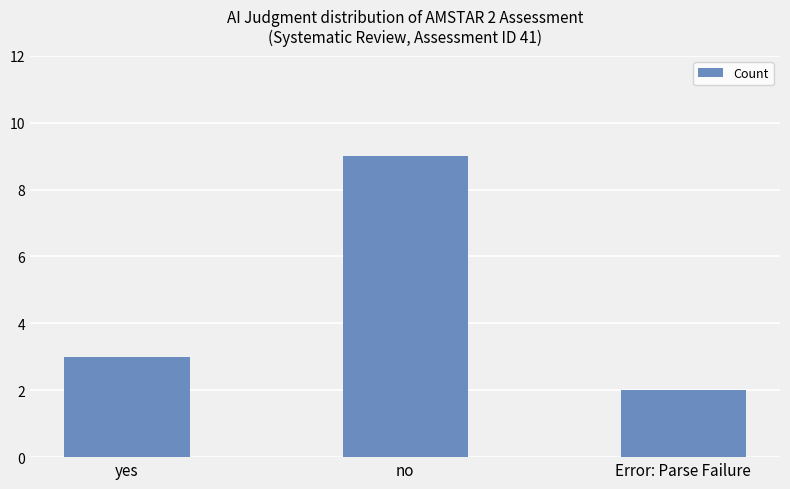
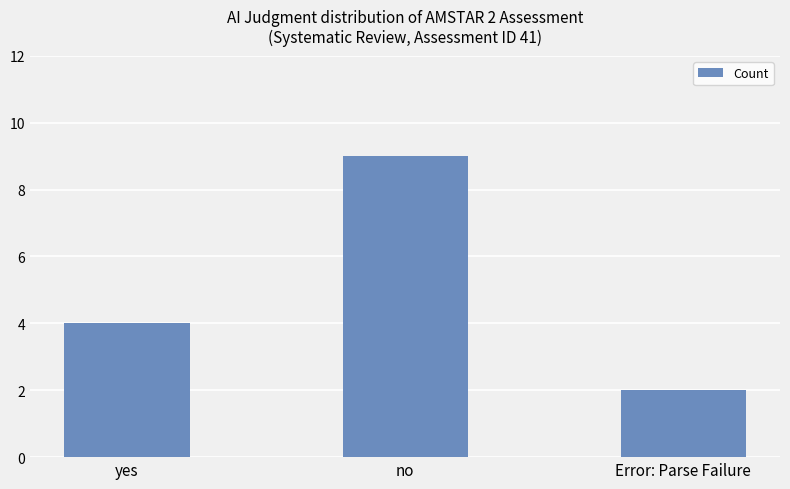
  {
-   "yes": 3,
+   "yes": 4,
    "no": 9,
    "Error: Parse Failure": 2
  }
